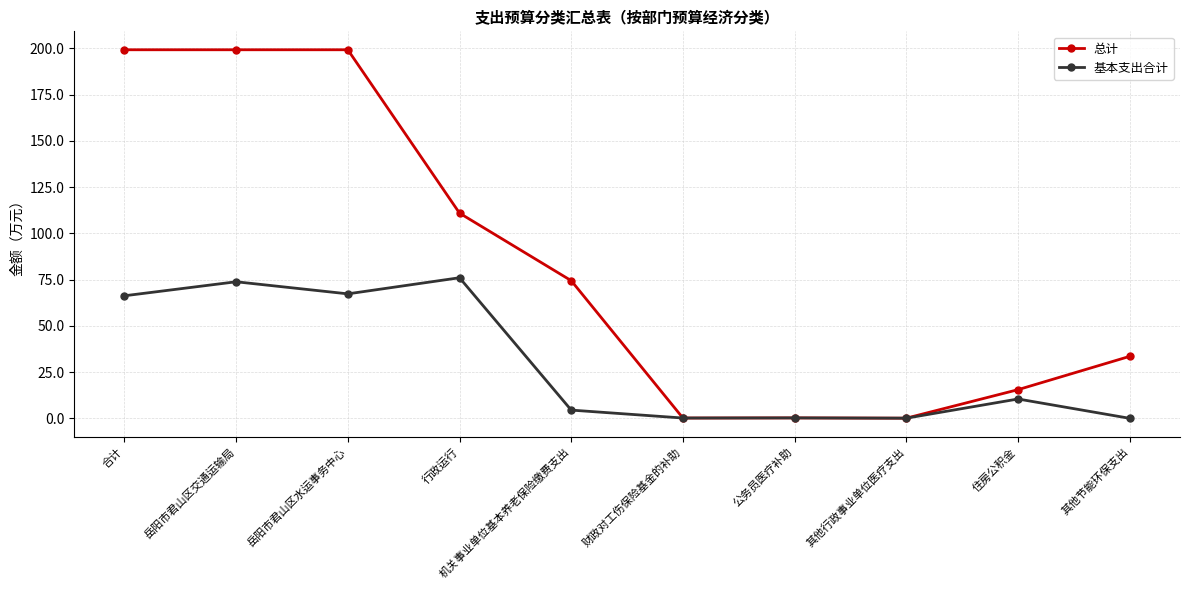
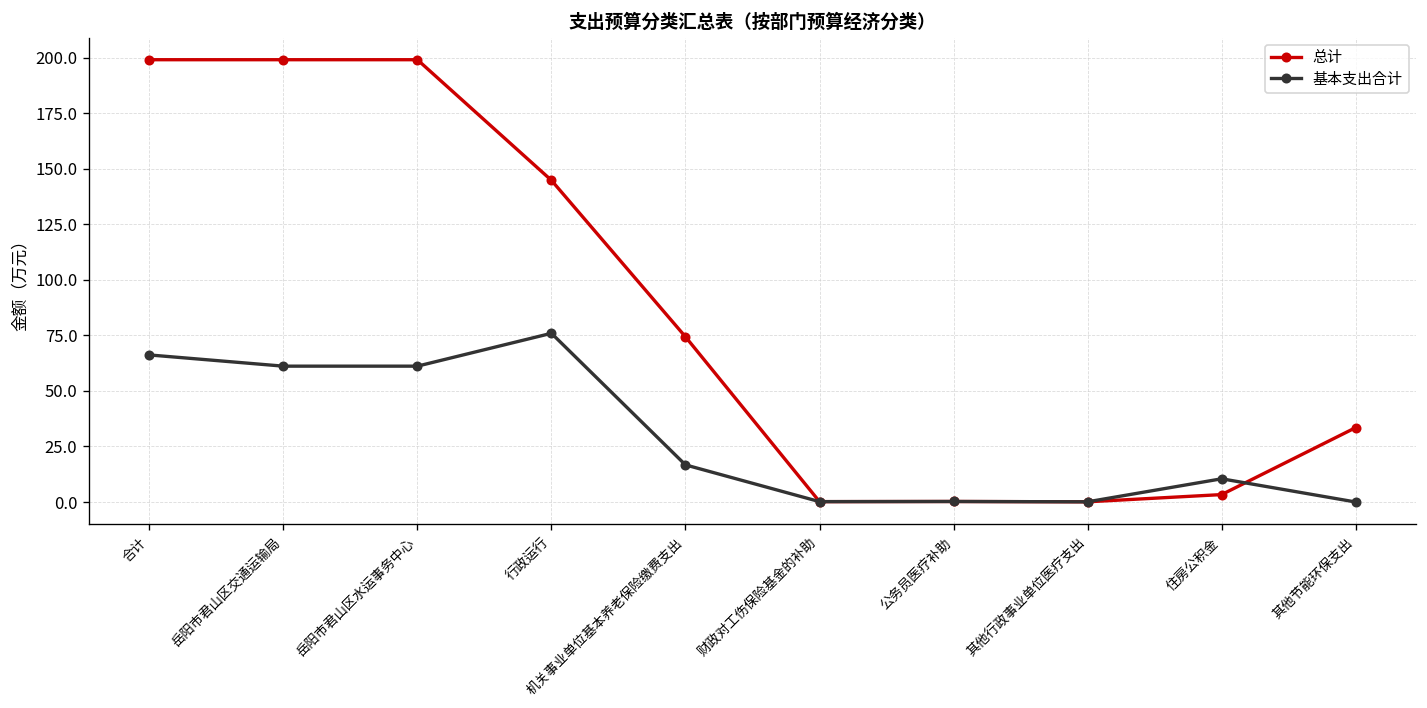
  {
    "总计": {
      "合计": 199,
      "岳阳市君山区交通运输局": 199,
      "岳阳市君山区水运事务中心": 199,
-     "行政运行": 111,
+     "行政运行": 145,
      "机关事业单位基本养老保险缴费支出": 74,
-     "住房公积金": 15,
+     "住房公积金": 3,
      "其他节能环保支出": 34
    },
    "基本支出合计": {
      "合计": 66,
-     "岳阳市君山区交通运输局": 74,
-     "岳阳市君山区水运事务中心": 67,
+     "岳阳市君山区交通运输局": 61,
+     "岳阳市君山区水运事务中心": 61,
      "行政运行": 76,
-     "机关事业单位基本养老保险缴费支出": 4,
+     "机关事业单位基本养老保险缴费支出": 17,
      "住房公积金": 10,
      "其他节能环保支出": 0
    }
  }
